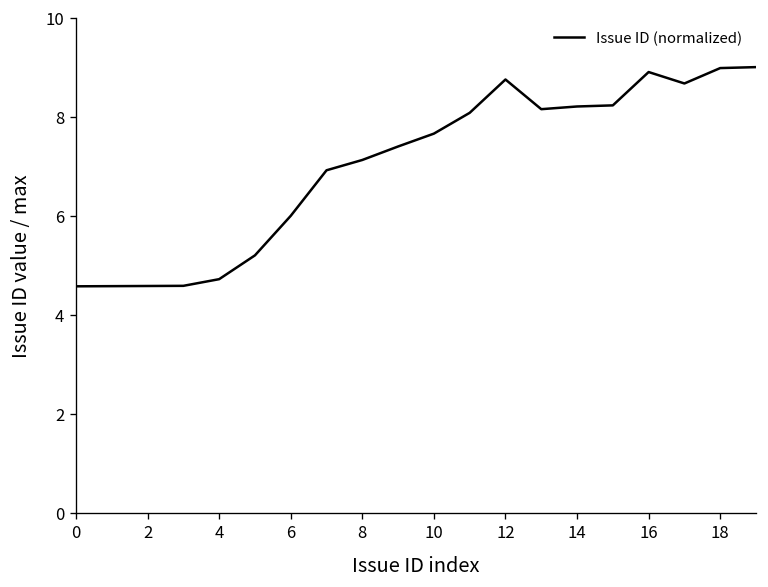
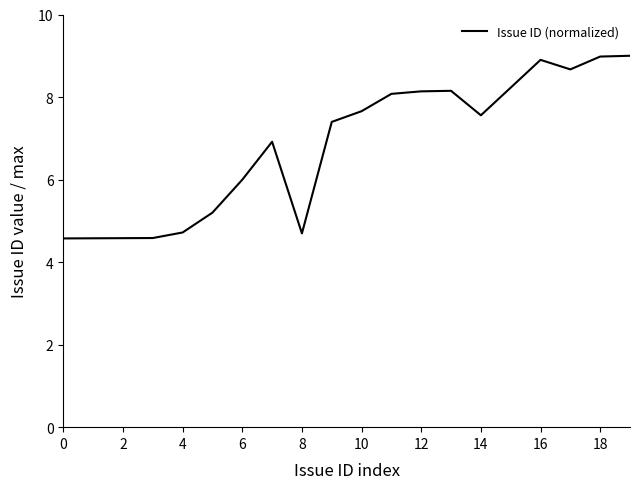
  {
    "0": 4.6,
    "2": 4.6,
    "4": 4.7,
    "6": 6.0,
-   "8": 7.1,
+   "8": 4.7,
    "10": 7.7,
-   "12": 8.8,
-   "14": 8.2,
+   "12": 8.1,
+   "14": 7.6,
    "16": 8.9,
    "18": 9.0
  }
